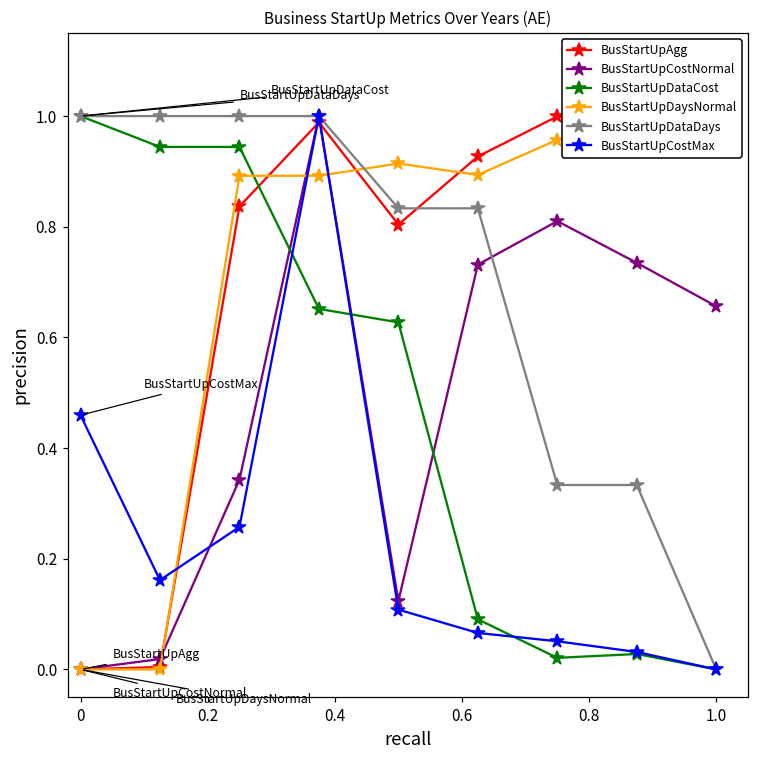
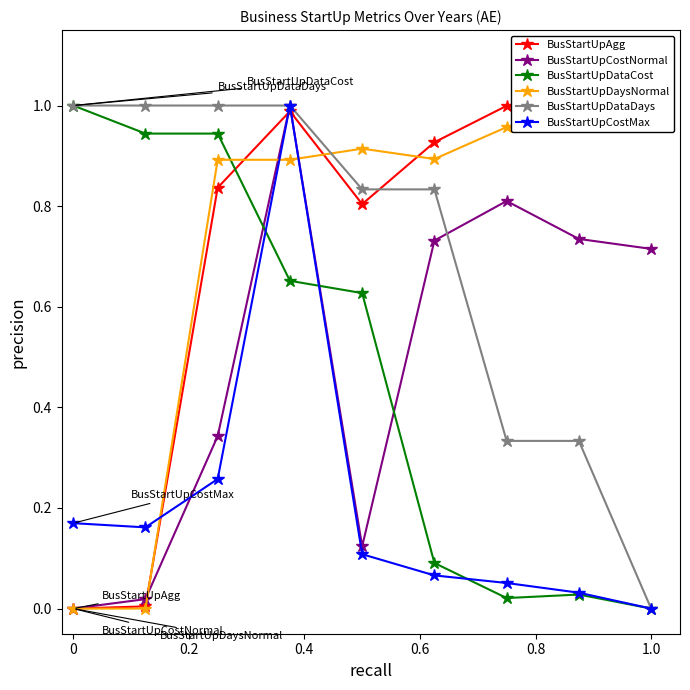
  {
    "BusStartUpCostNormal": {
-     "1.0": 0.66
+     "1.0": 0.72
    },
    "BusStartUpCostMax": {
-     "0": 0.46
+     "0": 0.17
    }
  }
